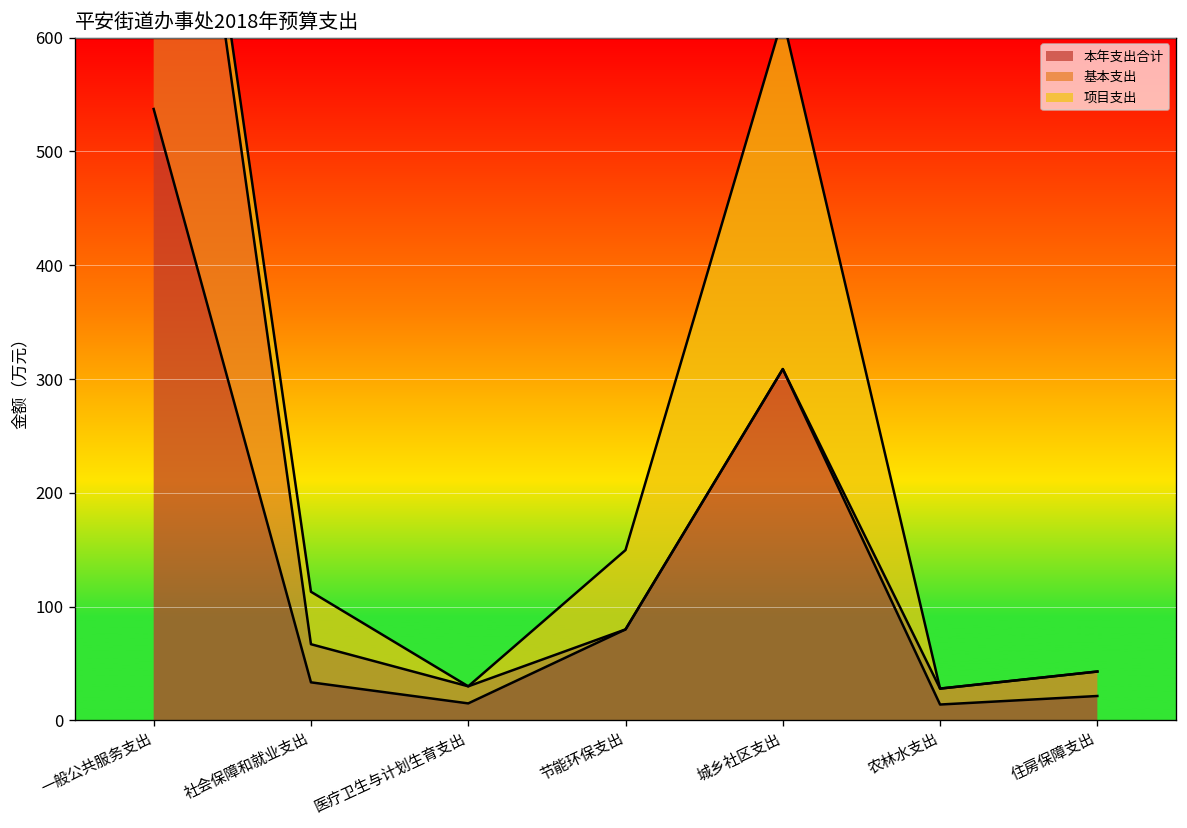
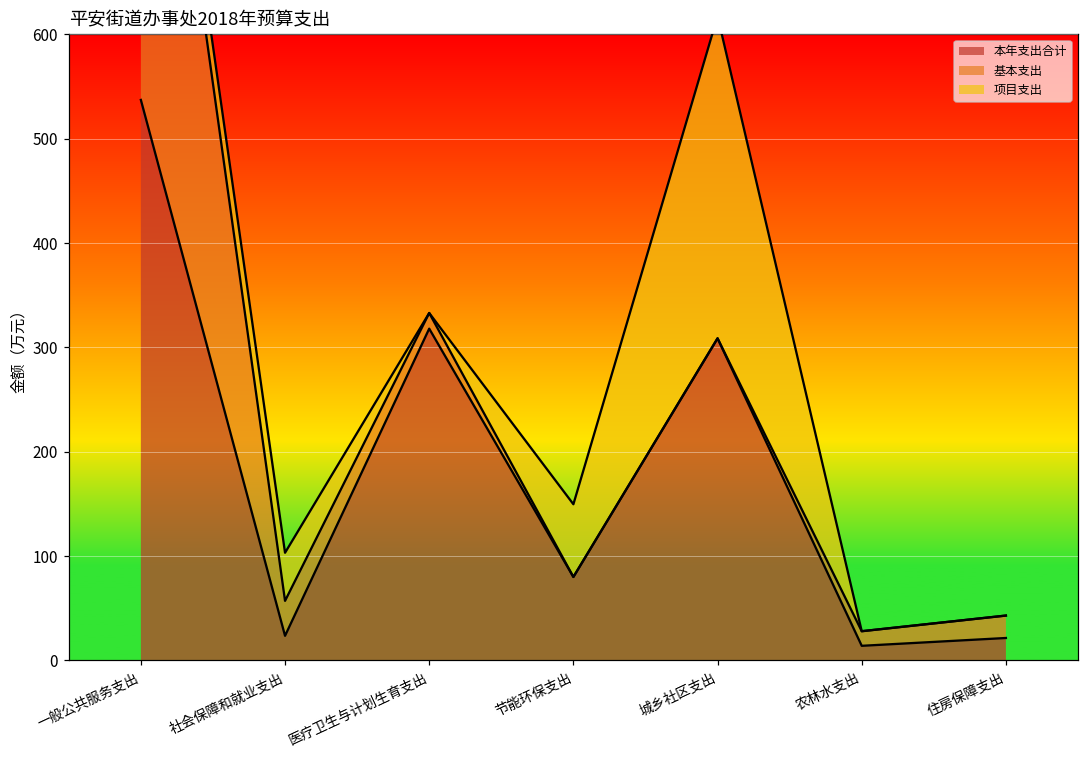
  {
    "本年支出合计": {
      "一般公共服务支出": 540,
-     "社会保障和就业支出": 30,
-     "医疗卫生与计划生育支出": 20,
+     "社会保障和就业支出": 20,
+     "医疗卫生与计划生育支出": 320,
      "农林水支出": 10,
      "住房保障支出": 20
    },
    "基本支出": {
      "社会保障和就业支出": 30
    },
    "项目支出": {
      "社会保障和就业支出": 50,
      "节能环保支出": 70
    }
  }
